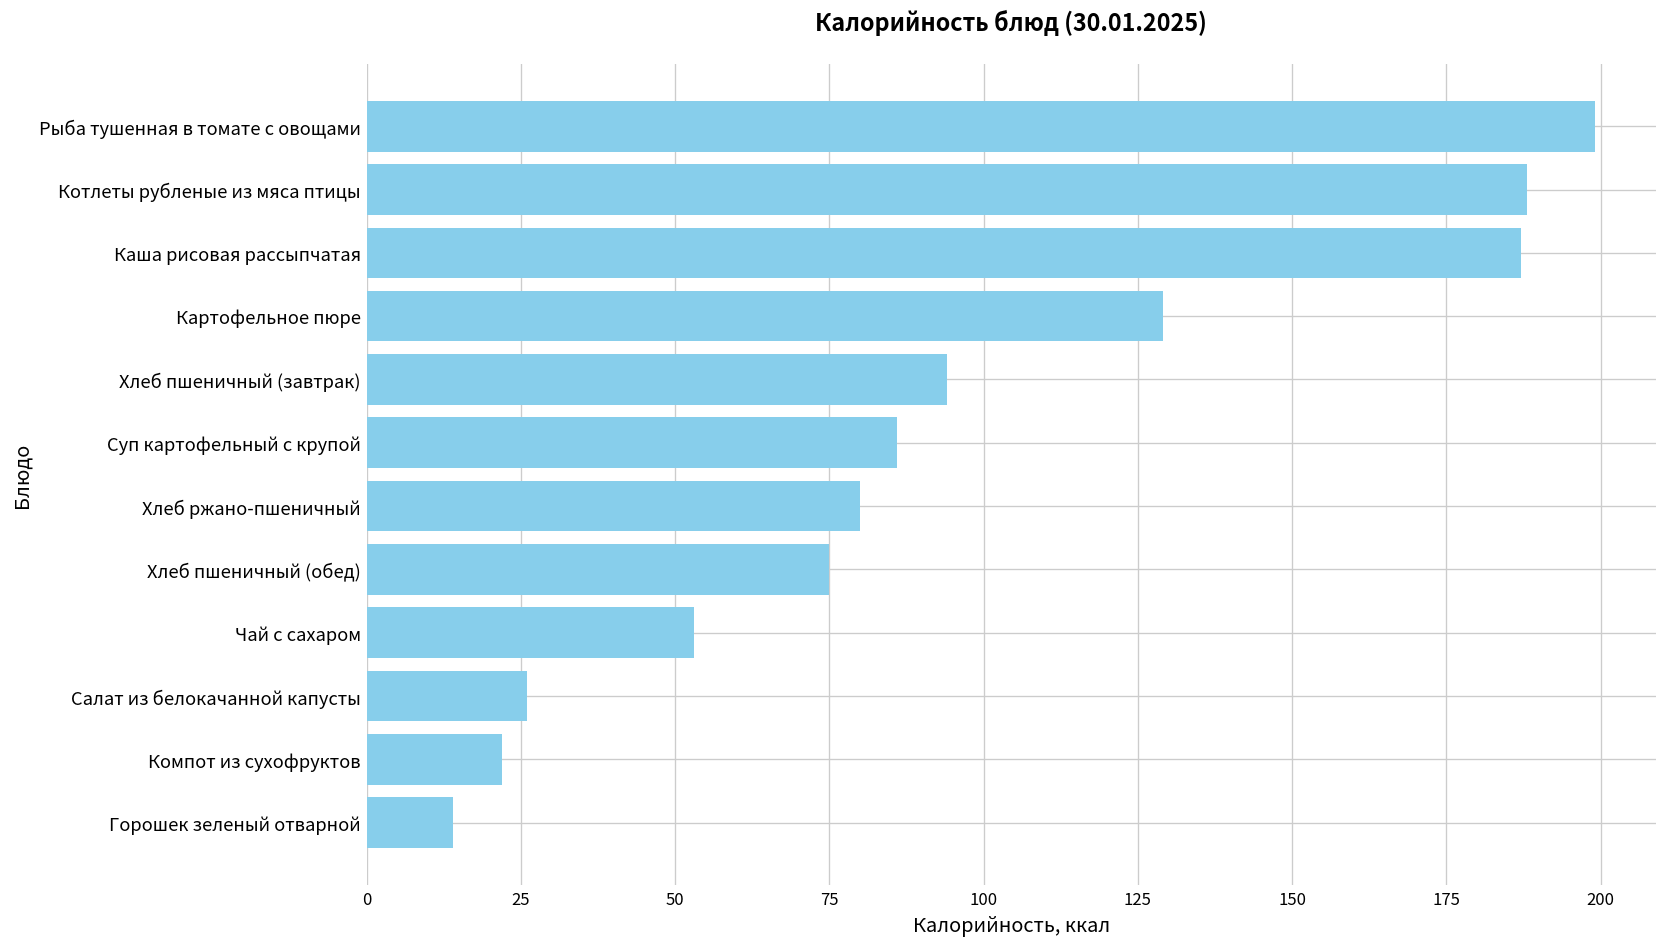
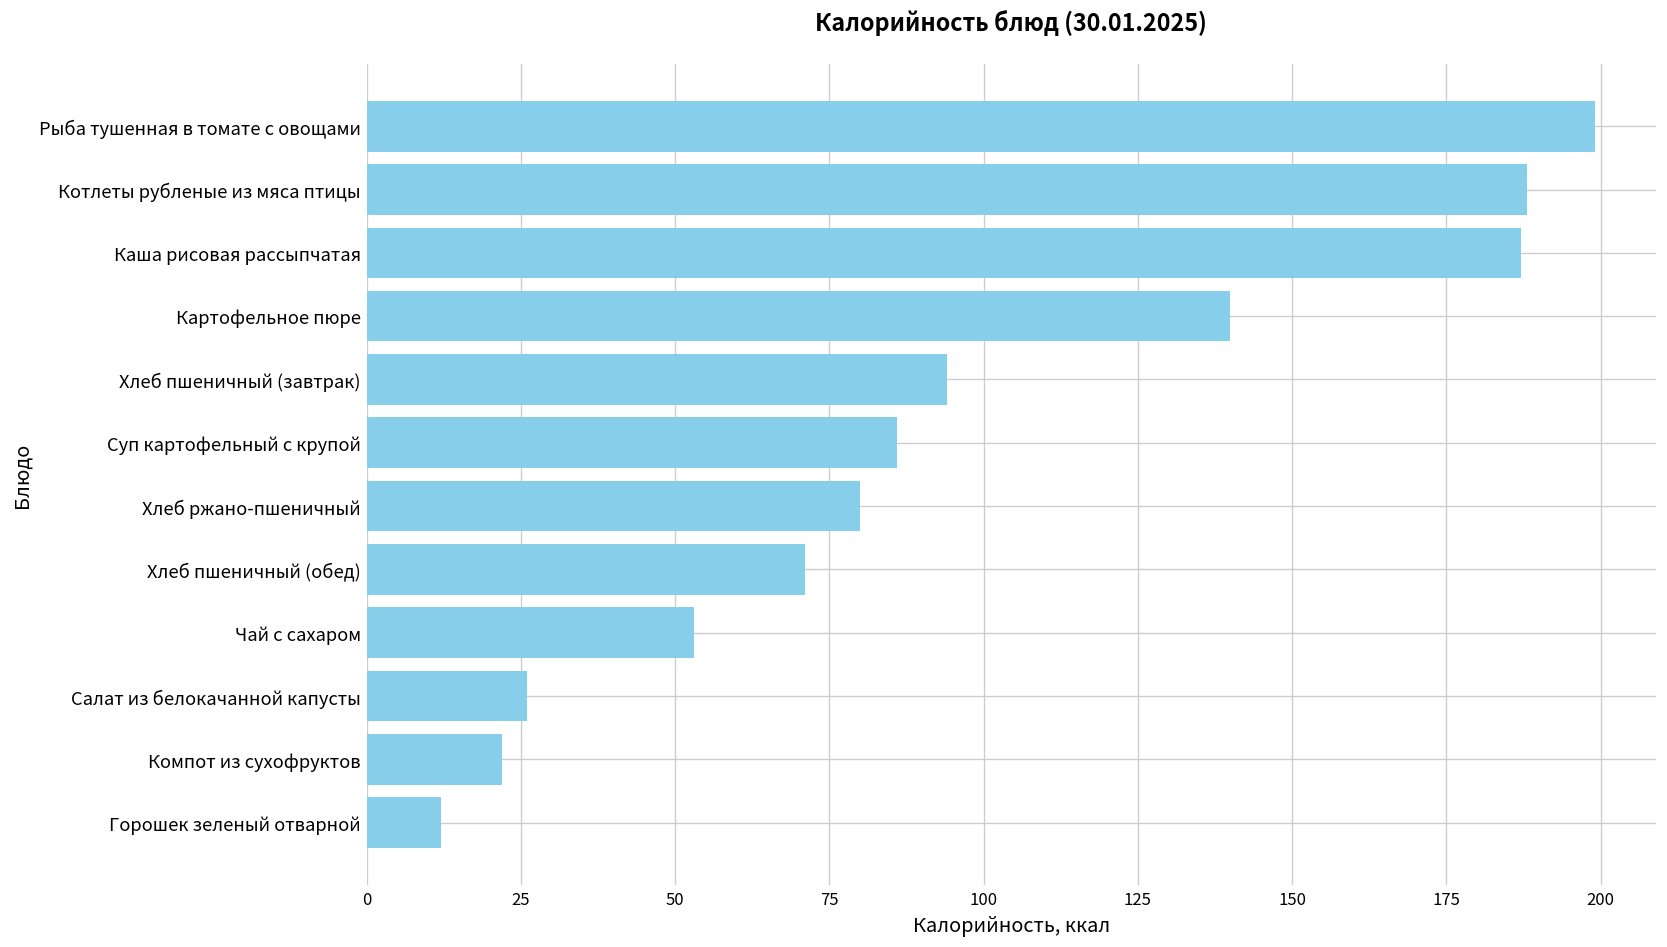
  {
    "Рыба тушенная в томате с овощами": 199,
    "Котлеты рубленые из мяса птицы": 188,
    "Каша рисовая рассыпчатая": 187,
-   "Картофельное пюре": 129,
+   "Картофельное пюре": 140,
    "Хлеб пшеничный (завтрак)": 94,
    "Суп картофельный с крупой": 86,
    "Хлеб ржано-пшеничный": 80,
-   "Хлеб пшеничный (обед)": 75,
+   "Хлеб пшеничный (обед)": 71,
    "Чай с сахаром": 53,
    "Салат из белокачанной капусты": 26,
    "Компот из сухофруктов": 22,
-   "Горошек зеленый отварной": 14
+   "Горошек зеленый отварной": 12
  }
